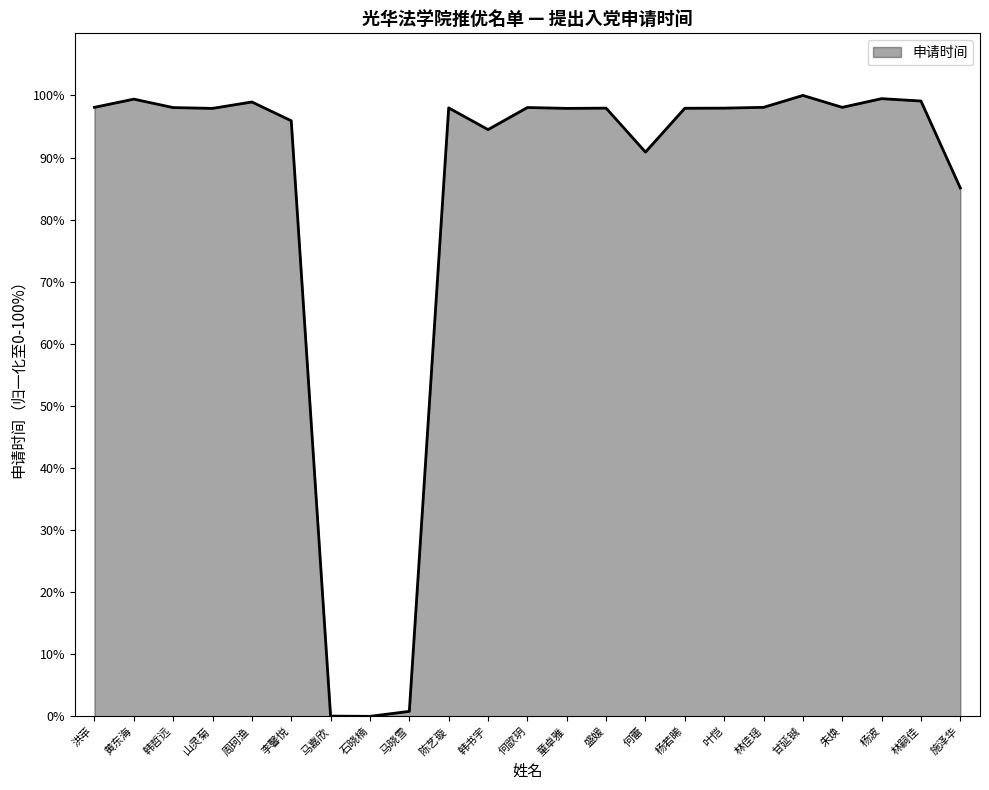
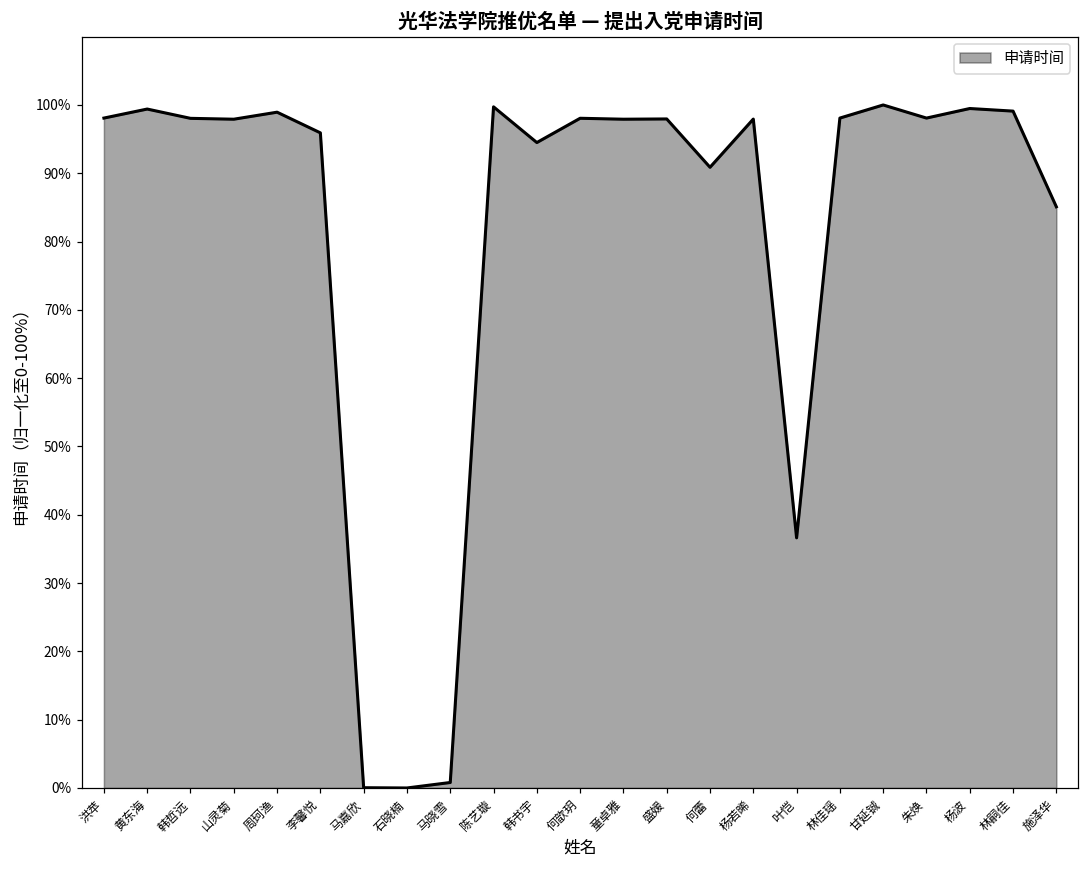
  {
    "洪苹": "98%",
    "黄东海": "99%",
    "韩哲远": "98%",
    "山灵菊": "98%",
    "周珂渔": "99%",
    "李馨悦": "96%",
    "马嘉欣": "0%",
    "石晓楠": "0%",
    "马晓雪": "1%",
-   "陈艺璇": "98%",
+   "陈艺璇": "100%",
    "韩书宇": "94%",
    "何歆玥": "98%",
    "童卓雅": "98%",
    "盛媛": "98%",
    "何蕾": "91%",
    "杨若晞": "98%",
-   "叶恺": "98%",
+   "叶恺": "37%",
    "林佳瑶": "98%",
    "甘延铖": "100%",
    "朱焕": "98%",
    "杨波": "99%",
    "林嗣佳": "99%",
    "施泽华": "85%"
  }
